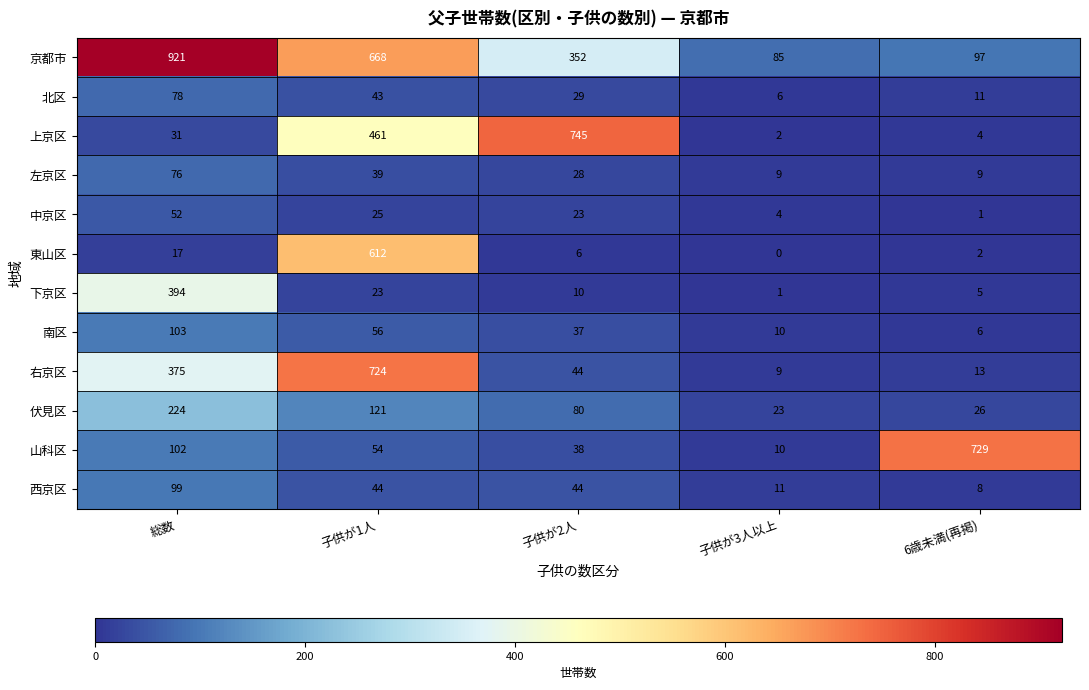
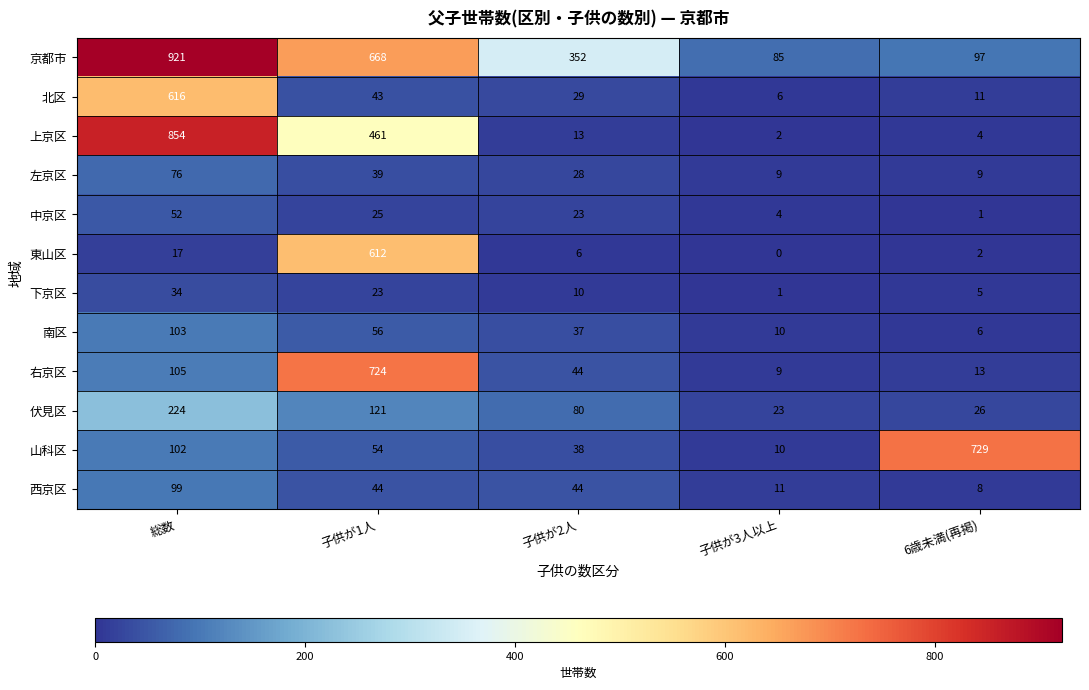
  {
    "北区": {
-     "総数": 78
+     "総数": 616
    },
    "上京区": {
-     "総数": 31,
-     "子供が2人": 745
+     "総数": 854,
+     "子供が2人": 13
    },
    "下京区": {
-     "総数": 394
+     "総数": 34
    },
    "右京区": {
-     "総数": 375
+     "総数": 105
    }
  }
